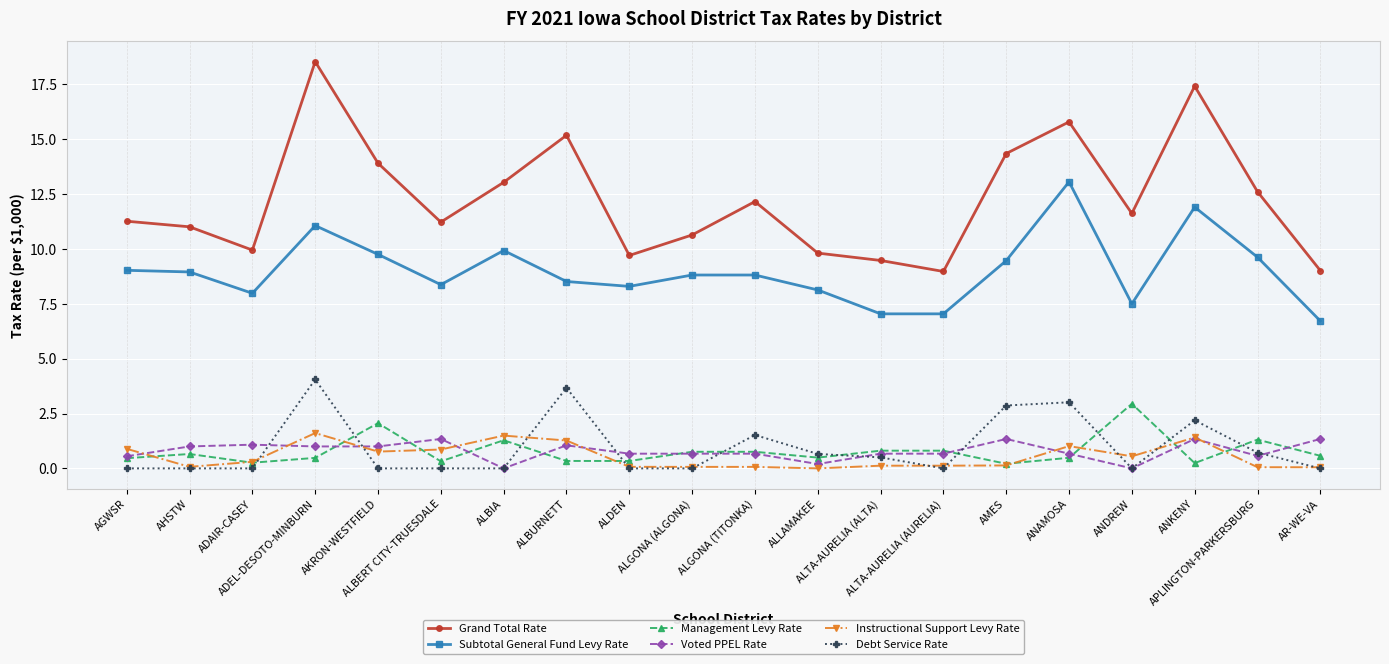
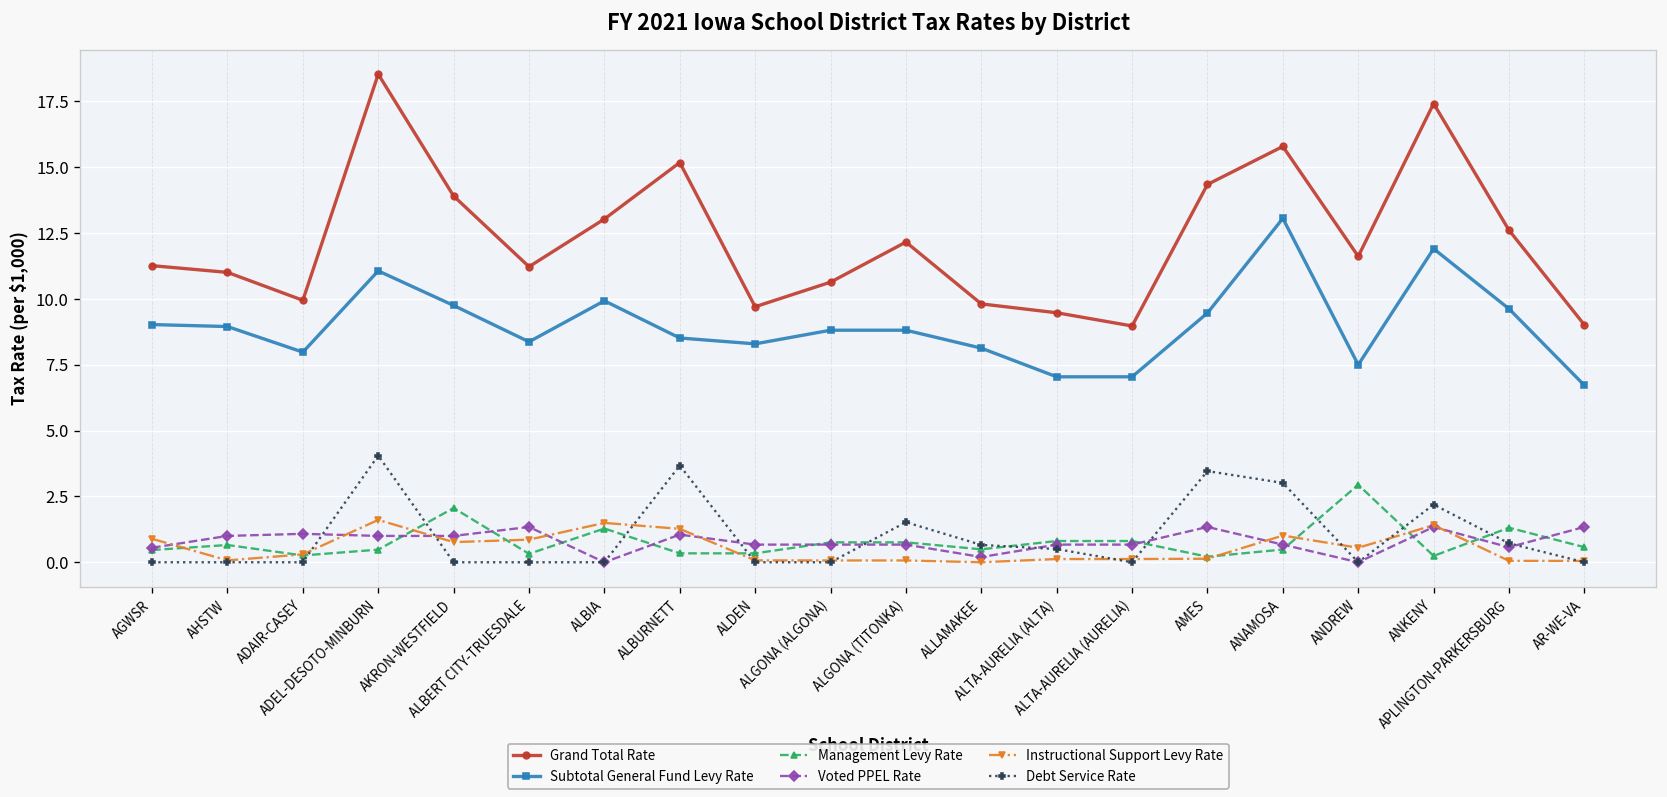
  {
    "Grand Total Rate": {
      "AGWSR": 11.3,
      "AHSTW": 11.0,
      "ADAIR-CASEY": 9.9,
      "ADEL-DESOTO-MINBURN": 18.5,
      "AKRON-WESTFIELD": 13.9,
      "ALBERT CITY-TRUESDALE": 11.2,
      "ALBIA": 13.0,
      "ALBURNETT": 15.2,
      "ALDEN": 9.7,
      "ALGONA (ALGONA)": 10.6,
      "ALGONA (TITONKA)": 12.2,
      "ALLAMAKEE": 9.8,
      "ALTA-AURELIA (ALTA)": 9.5,
      "ALTA-AURELIA (AURELIA)": 9.0,
      "AMES": 14.3,
      "ANAMOSA": 15.8,
      "ANDREW": 11.6,
      "ANKENY": 17.4,
      "APLINGTON-PARKERSBURG": 12.6,
      "AR-WE-VA": 9.0
    },
    "Subtotal General Fund Levy Rate": {
      "AGWSR": 9.0,
      "AHSTW": 8.9,
      "ADAIR-CASEY": 8.0,
      "ADEL-DESOTO-MINBURN": 11.1,
      "AKRON-WESTFIELD": 9.7,
      "ALBERT CITY-TRUESDALE": 8.4,
      "ALBIA": 9.9,
      "ALBURNETT": 8.5,
      "ALDEN": 8.3,
      "ALGONA (ALGONA)": 8.8,
      "ALGONA (TITONKA)": 8.8,
      "ALLAMAKEE": 8.1,
      "ALTA-AURELIA (ALTA)": 7.0,
      "ALTA-AURELIA (AURELIA)": 7.0,
      "AMES": 9.5,
      "ANAMOSA": 13.1,
      "ANDREW": 7.5,
      "ANKENY": 11.9,
      "APLINGTON-PARKERSBURG": 9.6,
      "AR-WE-VA": 6.7
    },
    "Management Levy Rate": {
      "AHSTW": 0.7,
      "ADEL-DESOTO-MINBURN": 0.5,
      "AKRON-WESTFIELD": 2.1,
      "ALBERT CITY-TRUESDALE": 0.3,
      "ALBIA": 1.3,
      "ALBURNETT": 0.3,
      "ALDEN": 0.3,
      "ALLAMAKEE": 0.5,
      "ALTA-AURELIA (ALTA)": 0.8,
      "ALTA-AURELIA (AURELIA)": 0.8,
      "ANAMOSA": 0.5,
      "ANDREW": 2.9,
      "ANKENY": 0.2,
      "APLINGTON-PARKERSBURG": 1.3,
      "AR-WE-VA": 0.6
    },
    "Voted PPEL Rate": {
      "AHSTW": 1.0,
      "ADAIR-CASEY": 1.1,
      "ADEL-DESOTO-MINBURN": 1.0,
      "AKRON-WESTFIELD": 1.0,
      "ALBERT CITY-TRUESDALE": 1.3,
      "ALBURNETT": 1.1,
      "ALDEN": 0.7,
      "ALLAMAKEE": 0.2,
      "ALTA-AURELIA (ALTA)": 0.7,
      "ALTA-AURELIA (AURELIA)": 0.7,
      "AMES": 1.3,
      "ANAMOSA": 0.7,
      "APLINGTON-PARKERSBURG": 0.6,
      "AR-WE-VA": 1.3
    },
    "Instructional Support Levy Rate": {
      "AGWSR": 0.9,
      "ADEL-DESOTO-MINBURN": 1.6,
      "AKRON-WESTFIELD": 0.8,
      "ALBERT CITY-TRUESDALE": 0.9,
      "ALBIA": 1.5,
      "ALBURNETT": 1.3,
      "ALGONA (TITONKA)": 0.1,
      "ALLAMAKEE": 0.0,
      "ALTA-AURELIA (ALTA)": 0.1,
      "ALTA-AURELIA (AURELIA)": 0.1,
      "ANAMOSA": 1.0,
      "ANDREW": 0.6,
      "APLINGTON-PARKERSBURG": 0.1
    },
    "Debt Service Rate": {
      "AGWSR": 0.0,
      "ADAIR-CASEY": 0.0,
      "ADEL-DESOTO-MINBURN": 4.1,
      "AKRON-WESTFIELD": 0.0,
      "ALBERT CITY-TRUESDALE": 0.0,
      "ALBURNETT": 3.7,
      "ALGONA (TITONKA)": 1.5,
      "ALLAMAKEE": 0.7,
      "ALTA-AURELIA (ALTA)": 0.5,
      "ALTA-AURELIA (AURELIA)": 0.0,
-     "AMES": 2.9,
+     "AMES": 3.5,
      "ANAMOSA": 3.0,
      "ANKENY": 2.2,
      "APLINGTON-PARKERSBURG": 0.7
    }
  }
